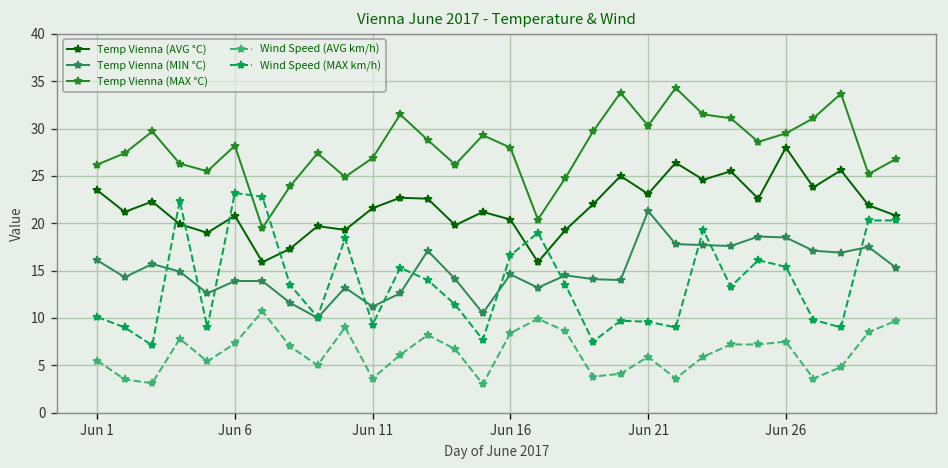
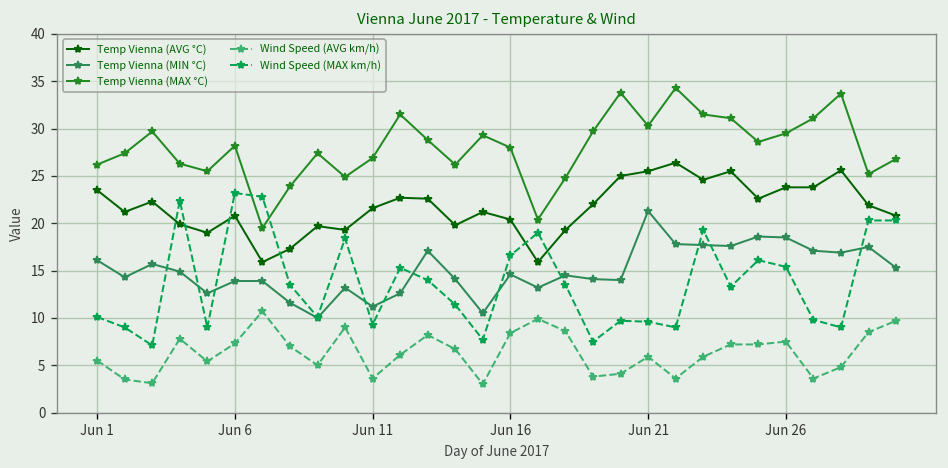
  {
    "Temp Vienna (AVG °C)": {
      "Jun 1": 24,
      "Jun 6": 21,
      "Jun 11": 22,
      "Jun 16": 20,
-     "Jun 21": 23,
-     "Jun 26": 28
+     "Jun 21": 26,
+     "Jun 26": 24
    }
  }
